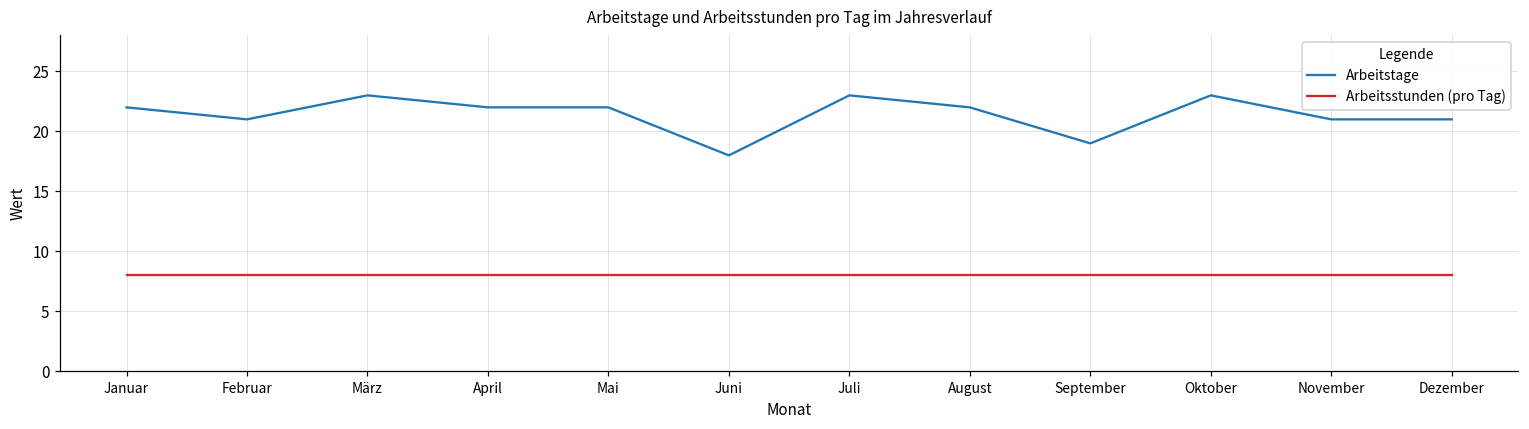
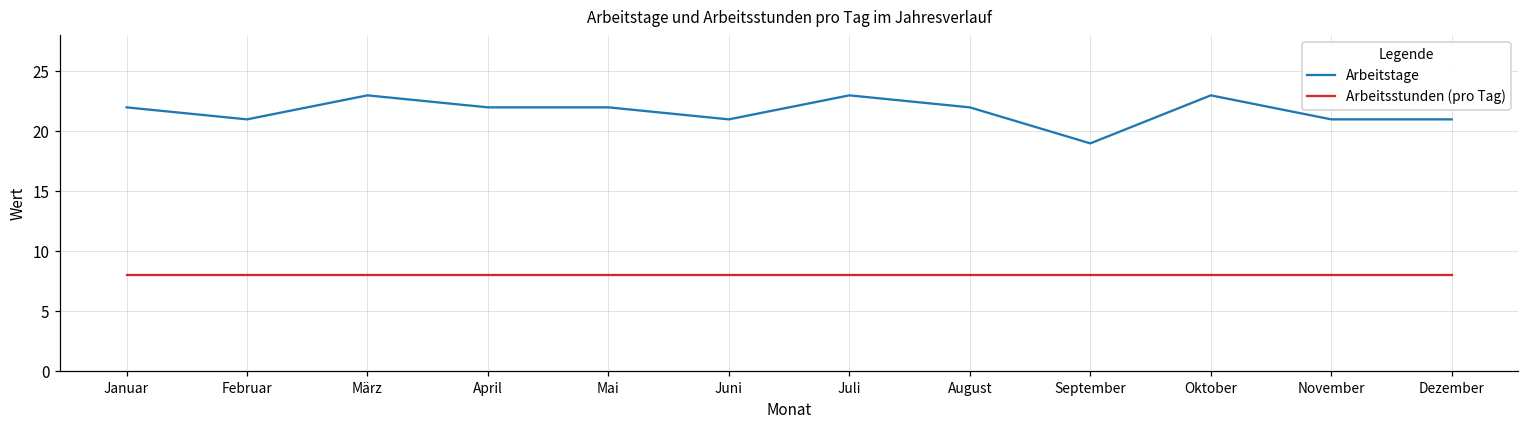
  {
    "Arbeitstage": {
      "Januar": 22,
      "Februar": 21,
      "März": 23,
      "April": 22,
      "Mai": 22,
-     "Juni": 18,
+     "Juni": 21,
      "Juli": 23,
      "August": 22,
      "September": 19,
      "Oktober": 23,
      "November": 21,
      "Dezember": 21
    },
    "Arbeitsstunden (pro Tag)": {
      "Januar": 8,
      "Februar": 8,
      "März": 8,
      "April": 8,
      "Mai": 8,
      "Juni": 8,
      "Juli": 8,
      "August": 8,
      "September": 8,
      "Oktober": 8,
      "November": 8,
      "Dezember": 8
    }
  }
